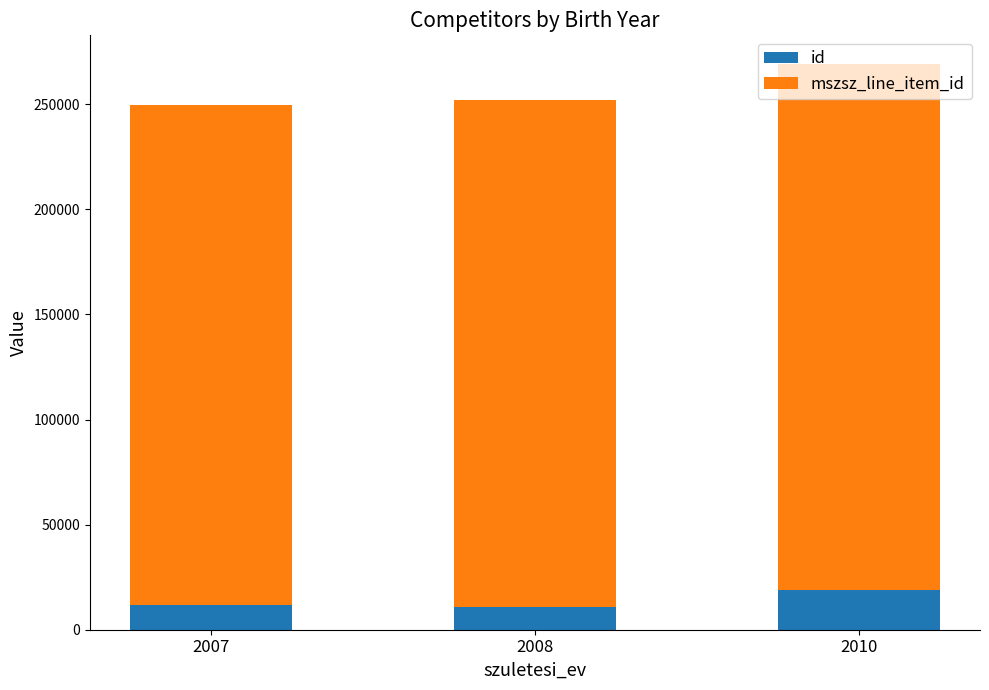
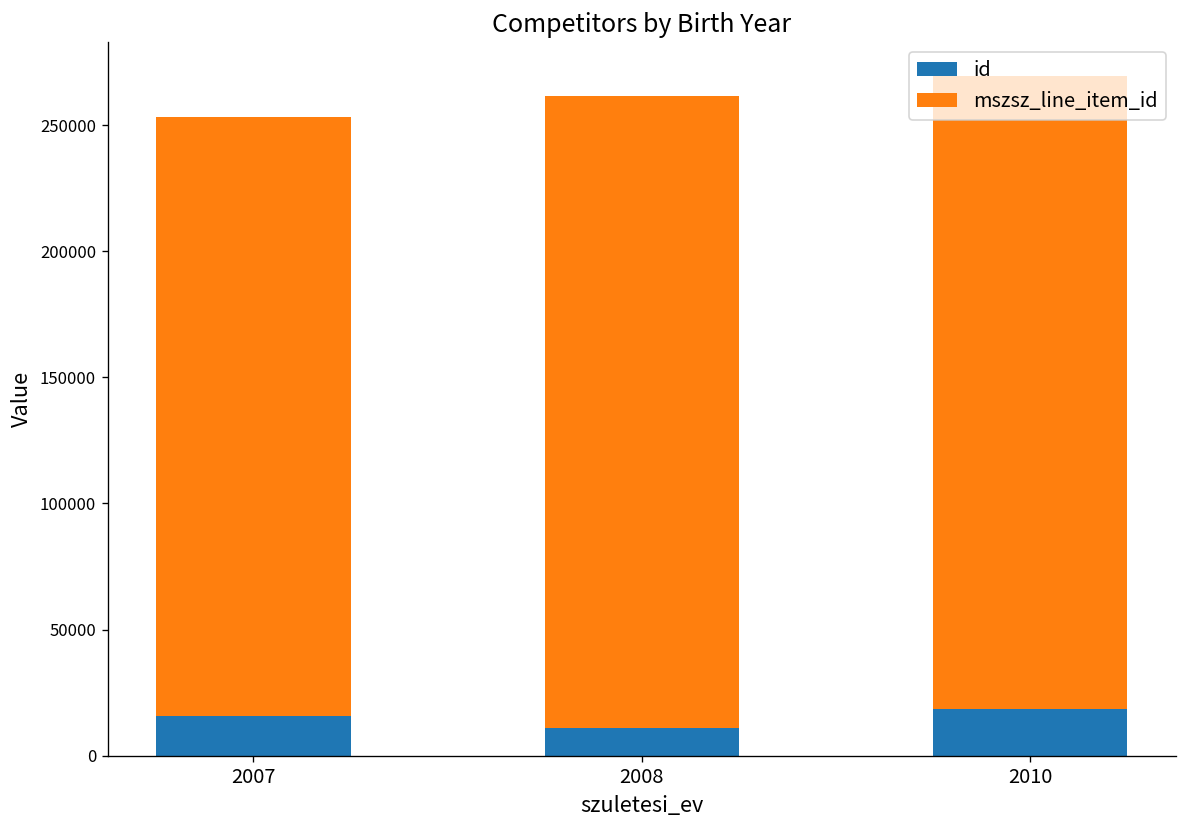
  {
    "id": {
-     "2007": 12000,
+     "2007": 16000,
      "2008": 11000,
      "2010": 19000
    },
    "mszsz_line_item_id": {
      "2007": 238000,
-     "2008": 241000
+     "2008": 251000
    }
  }
